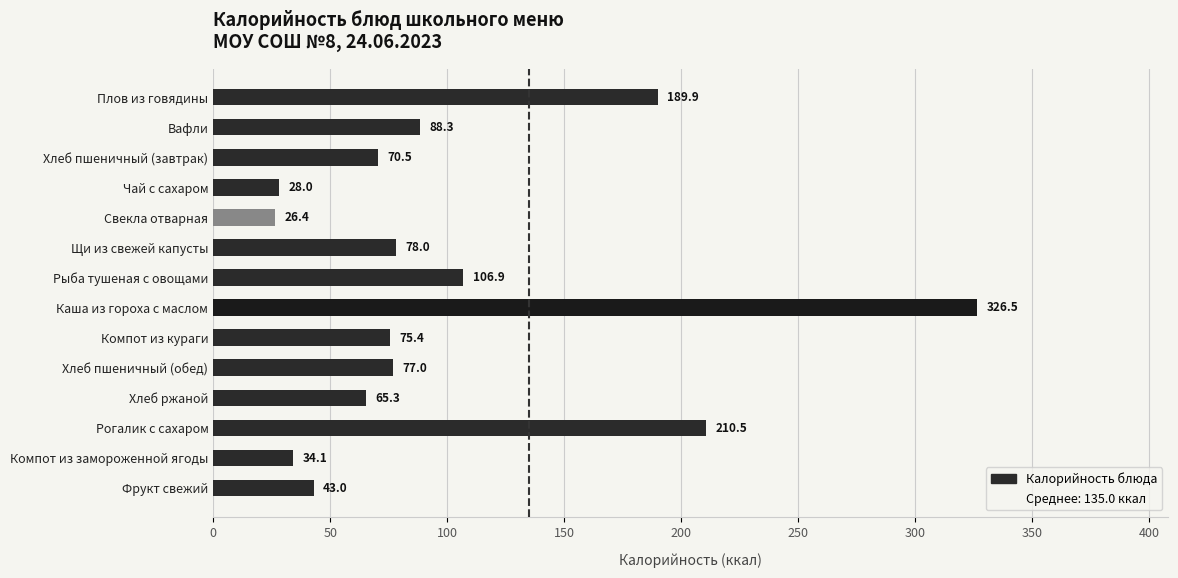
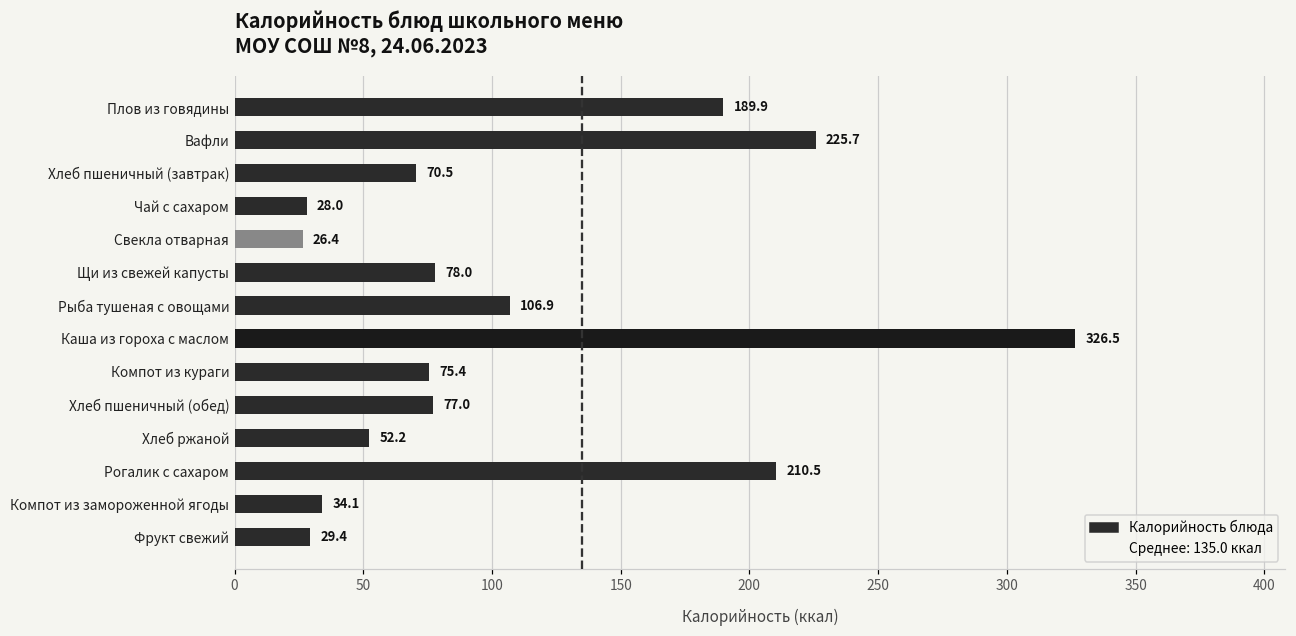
  {
    "Плов из говядины": 189.9,
-   "Вафли": 88.3,
+   "Вафли": 225.7,
    "Хлеб пшеничный (завтрак)": 70.5,
    "Чай с сахаром": 28.0,
    "Свекла отварная": 26.4,
    "Щи из свежей капусты": 78.0,
    "Рыба тушеная с овощами": 106.9,
    "Каша из гороха с маслом": 326.5,
    "Компот из кураги": 75.4,
    "Хлеб пшеничный (обед)": 77.0,
-   "Хлеб ржаной": 65.3,
+   "Хлеб ржаной": 52.2,
    "Рогалик с сахаром": 210.5,
    "Компот из замороженной ягоды": 34.1,
-   "Фрукт свежий": 43.0
+   "Фрукт свежий": 29.4
  }
